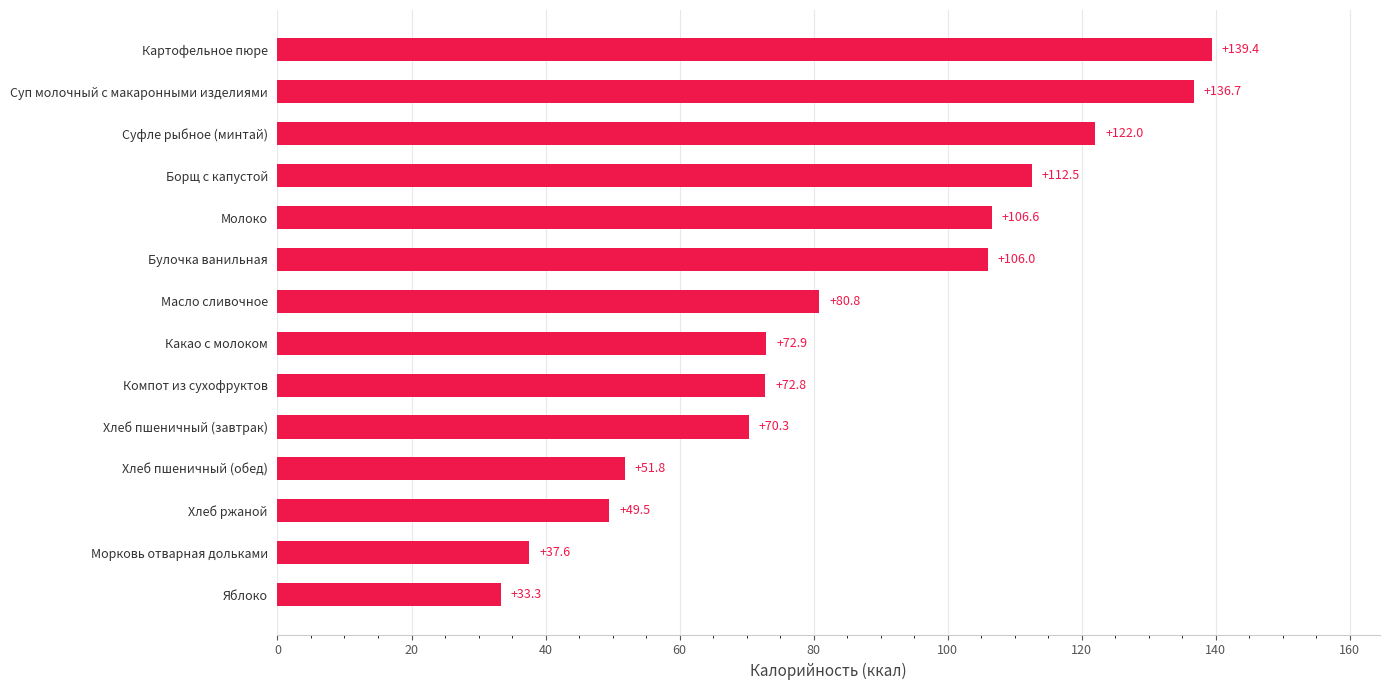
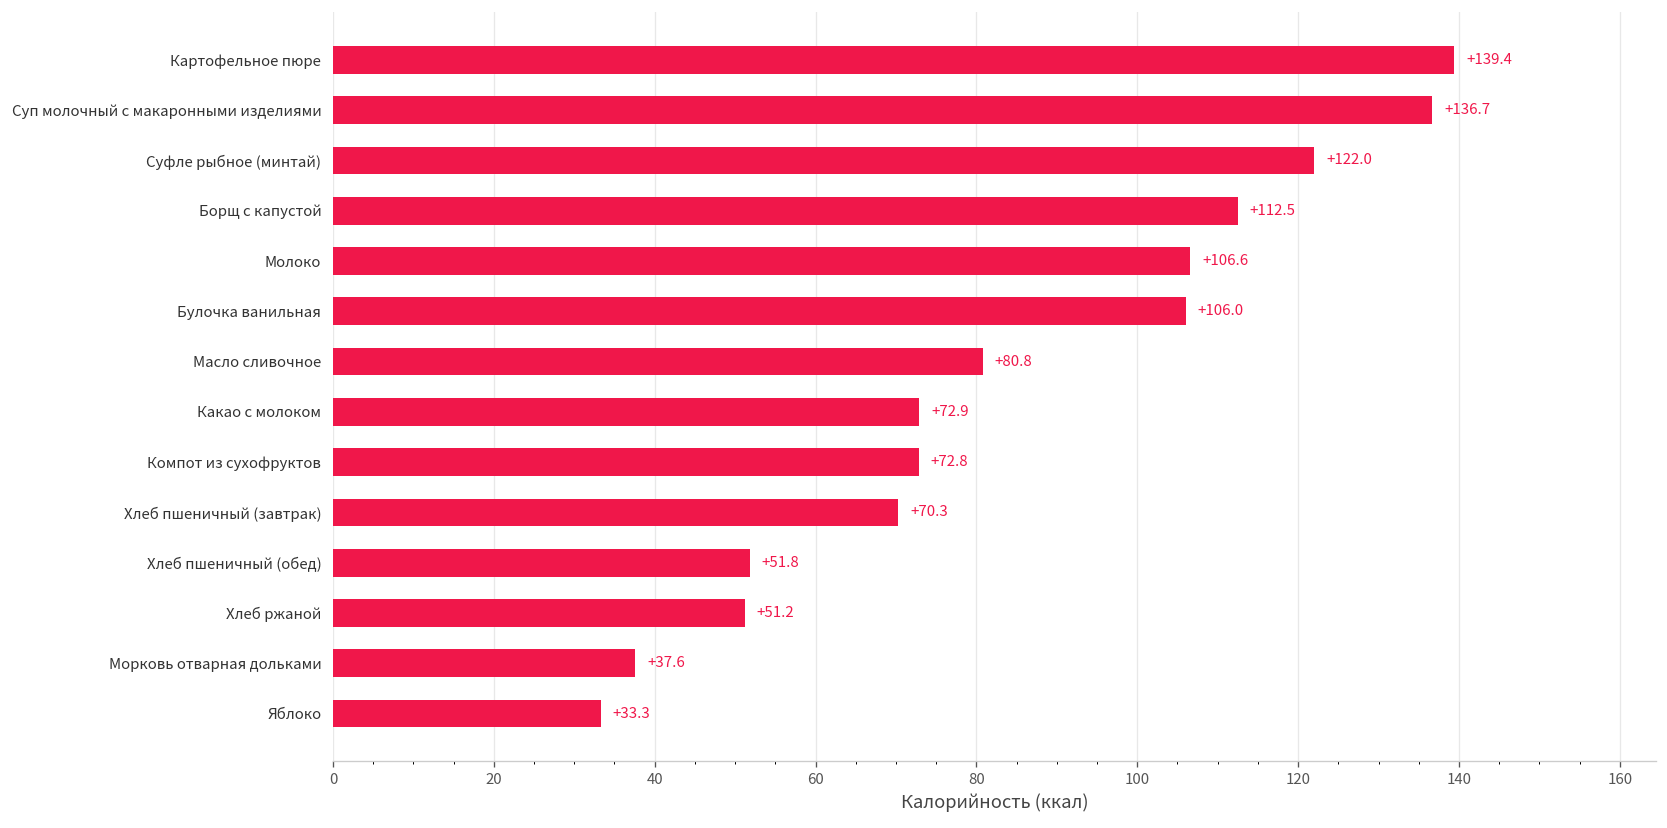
  {
    "Картофельное пюре": "+139.4",
    "Суп молочный с макаронными изделиями": "+136.7",
    "Суфле рыбное (минтай)": "+122.0",
    "Борщ с капустой": "+112.5",
    "Молоко": "+106.6",
    "Булочка ванильная": "+106.0",
    "Масло сливочное": "+80.8",
    "Какао с молоком": "+72.9",
    "Компот из сухофруктов": "+72.8",
    "Хлеб пшеничный (завтрак)": "+70.3",
    "Хлеб пшеничный (обед)": "+51.8",
-   "Хлеб ржаной": "+49.5",
+   "Хлеб ржаной": "+51.2",
    "Морковь отварная дольками": "+37.6",
    "Яблоко": "+33.3"
  }
